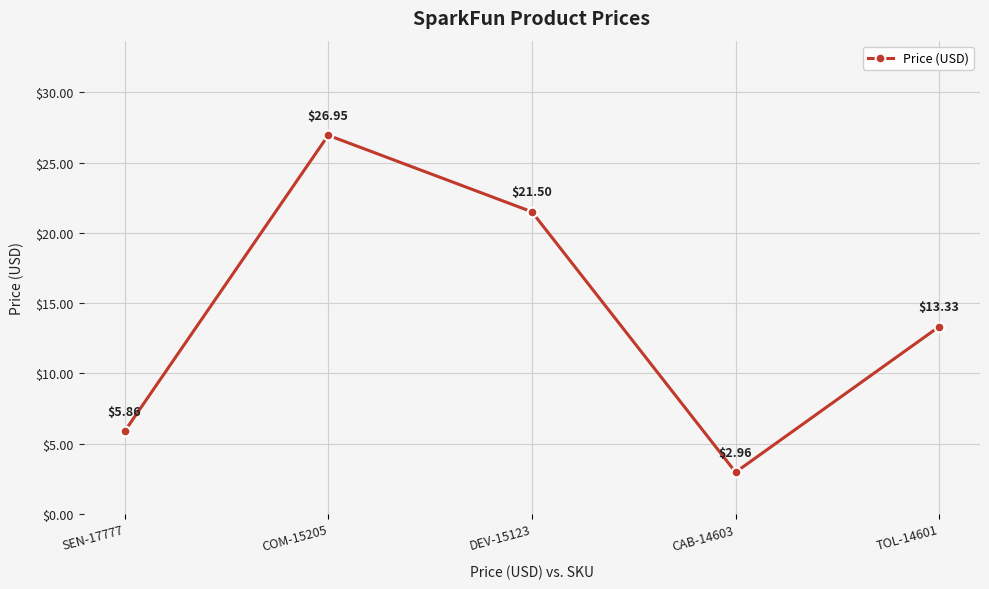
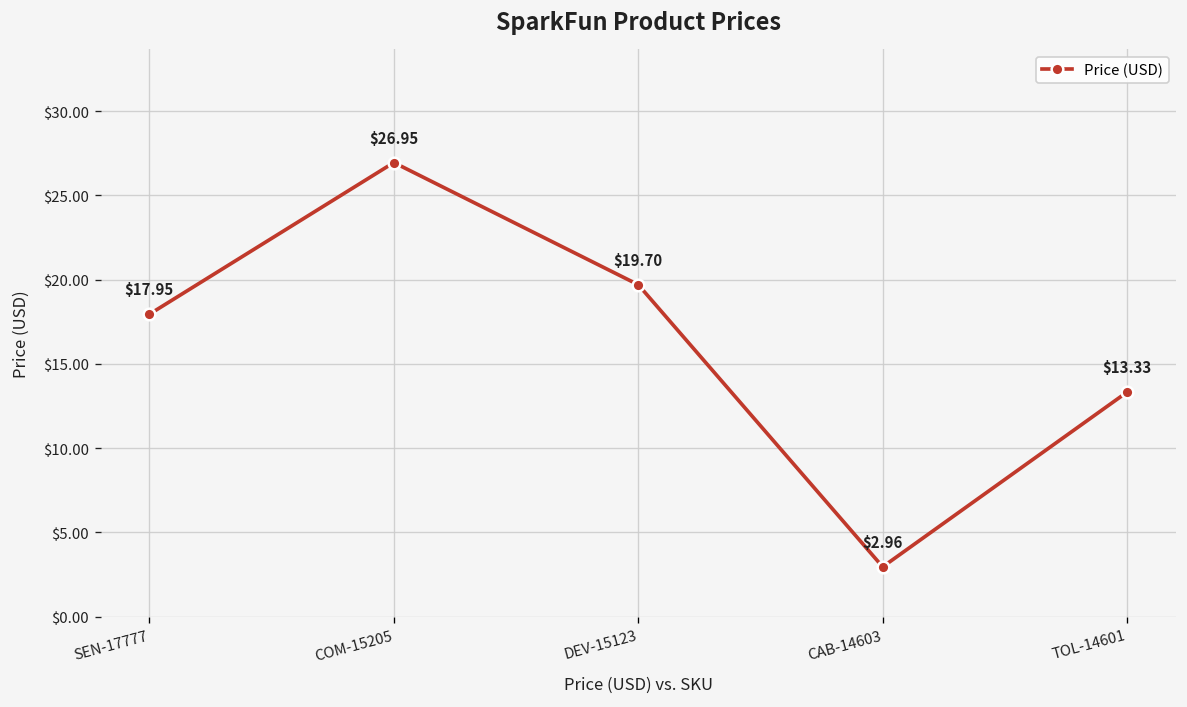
  {
-   "SEN-17777": "$5.86",
+   "SEN-17777": "$17.95",
    "COM-15205": "$26.95",
-   "DEV-15123": "$21.50",
+   "DEV-15123": "$19.70",
    "CAB-14603": "$2.96",
    "TOL-14601": "$13.33"
  }
